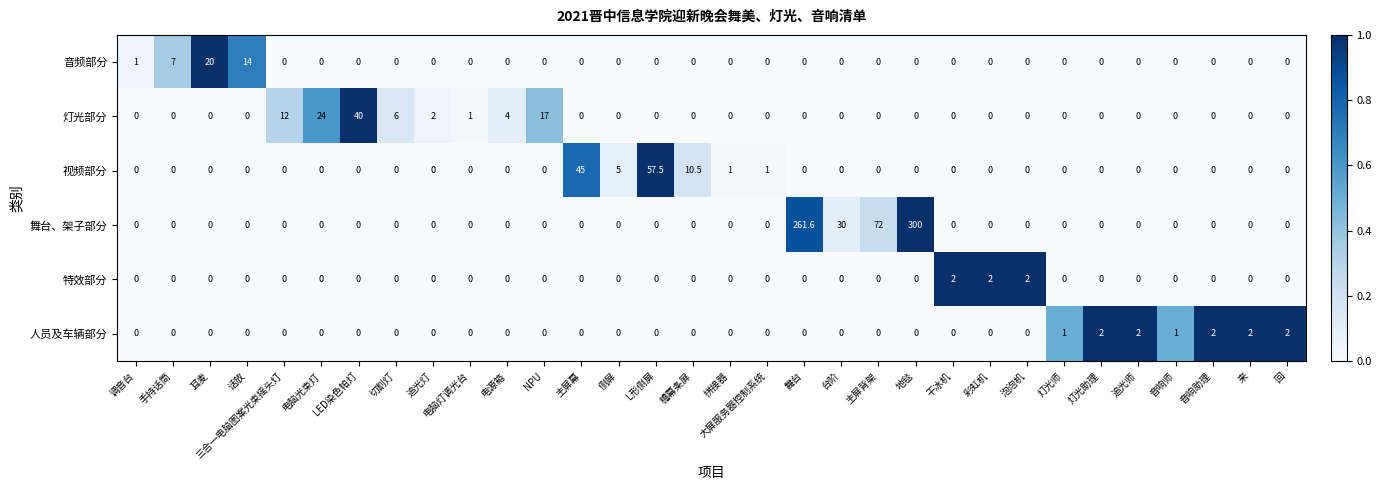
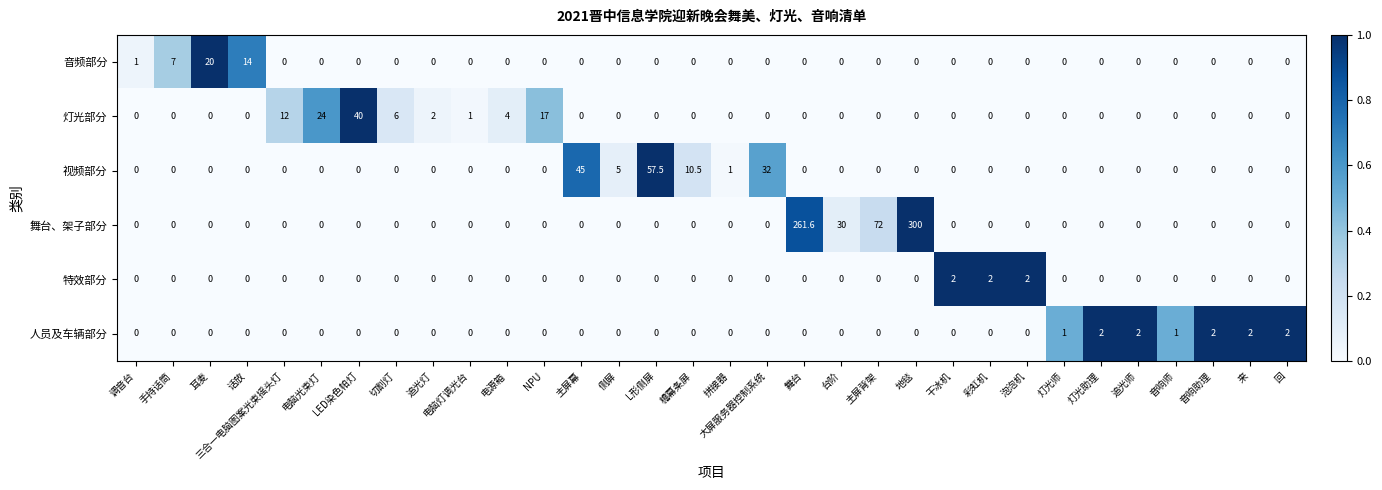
  {
    "音频部分": {
      "调音台": 1,
      "手持话筒": 7,
      "耳麦": 20,
      "话放": 14,
      "三合一电脑图案光束摇头灯": 0,
      "电脑光束灯": 0,
      "LED染色帕灯": 0,
      "切割灯": 0,
      "追光灯": 0,
      "电脑灯调光台": 0,
      "电源箱": 0,
      "NPU": 0,
      "主屏幕": 0,
      "侧屏": 0,
      "L形侧屏": 0,
      "檐幕条屏": 0,
      "拼接器": 0,
      "大屏服务器控制系统": 0,
      "舞台": 0,
      "台阶": 0,
      "主屏背架": 0,
      "地毯": 0,
      "干冰机": 0,
      "彩虹机": 0,
      "泡泡机": 0,
      "灯光师": 0,
      "灯光助理": 0,
      "追光师": 0,
      "音响师": 0,
      "音响助理": 0,
      "来": 0,
      "回": 0
    },
    "灯光部分": {
      "调音台": 0,
      "手持话筒": 0,
      "耳麦": 0,
      "话放": 0,
      "三合一电脑图案光束摇头灯": 12,
      "电脑光束灯": 24,
      "LED染色帕灯": 40,
      "切割灯": 6,
      "追光灯": 2,
      "电脑灯调光台": 1,
      "电源箱": 4,
      "NPU": 17,
      "主屏幕": 0,
      "侧屏": 0,
      "L形侧屏": 0,
      "檐幕条屏": 0,
      "拼接器": 0,
      "大屏服务器控制系统": 0,
      "舞台": 0,
      "台阶": 0,
      "主屏背架": 0,
      "地毯": 0,
      "干冰机": 0,
      "彩虹机": 0,
      "泡泡机": 0,
      "灯光师": 0,
      "灯光助理": 0,
      "追光师": 0,
      "音响师": 0,
      "音响助理": 0,
      "来": 0,
      "回": 0
    },
    "视频部分": {
      "调音台": 0,
      "手持话筒": 0,
      "耳麦": 0,
      "话放": 0,
      "三合一电脑图案光束摇头灯": 0,
      "电脑光束灯": 0,
      "LED染色帕灯": 0,
      "切割灯": 0,
      "追光灯": 0,
      "电脑灯调光台": 0,
      "电源箱": 0,
      "NPU": 0,
      "主屏幕": 45,
      "侧屏": 5,
      "L形侧屏": 57.5,
      "檐幕条屏": 10.5,
      "拼接器": 1,
-     "大屏服务器控制系统": 1,
+     "大屏服务器控制系统": 32,
      "舞台": 0,
      "台阶": 0,
      "主屏背架": 0,
      "地毯": 0,
      "干冰机": 0,
      "彩虹机": 0,
      "泡泡机": 0,
      "灯光师": 0,
      "灯光助理": 0,
      "追光师": 0,
      "音响师": 0,
      "音响助理": 0,
      "来": 0,
      "回": 0
    },
    "舞台、架子部分": {
      "调音台": 0,
      "手持话筒": 0,
      "耳麦": 0,
      "话放": 0,
      "三合一电脑图案光束摇头灯": 0,
      "电脑光束灯": 0,
      "LED染色帕灯": 0,
      "切割灯": 0,
      "追光灯": 0,
      "电脑灯调光台": 0,
      "电源箱": 0,
      "NPU": 0,
      "主屏幕": 0,
      "侧屏": 0,
      "L形侧屏": 0,
      "檐幕条屏": 0,
      "拼接器": 0,
      "大屏服务器控制系统": 0,
      "舞台": 261.6,
      "台阶": 30,
      "主屏背架": 72,
      "地毯": 300,
      "干冰机": 0,
      "彩虹机": 0,
      "泡泡机": 0,
      "灯光师": 0,
      "灯光助理": 0,
      "追光师": 0,
      "音响师": 0,
      "音响助理": 0,
      "来": 0,
      "回": 0
    },
    "特效部分": {
      "调音台": 0,
      "手持话筒": 0,
      "耳麦": 0,
      "话放": 0,
      "三合一电脑图案光束摇头灯": 0,
      "电脑光束灯": 0,
      "LED染色帕灯": 0,
      "切割灯": 0,
      "追光灯": 0,
      "电脑灯调光台": 0,
      "电源箱": 0,
      "NPU": 0,
      "主屏幕": 0,
      "侧屏": 0,
      "L形侧屏": 0,
      "檐幕条屏": 0,
      "拼接器": 0,
      "大屏服务器控制系统": 0,
      "舞台": 0,
      "台阶": 0,
      "主屏背架": 0,
      "地毯": 0,
      "干冰机": 2,
      "彩虹机": 2,
      "泡泡机": 2,
      "灯光师": 0,
      "灯光助理": 0,
      "追光师": 0,
      "音响师": 0,
      "音响助理": 0,
      "来": 0,
      "回": 0
    },
    "人员及车辆部分": {
      "调音台": 0,
      "手持话筒": 0,
      "耳麦": 0,
      "话放": 0,
      "三合一电脑图案光束摇头灯": 0,
      "电脑光束灯": 0,
      "LED染色帕灯": 0,
      "切割灯": 0,
      "追光灯": 0,
      "电脑灯调光台": 0,
      "电源箱": 0,
      "NPU": 0,
      "主屏幕": 0,
      "侧屏": 0,
      "L形侧屏": 0,
      "檐幕条屏": 0,
      "拼接器": 0,
      "大屏服务器控制系统": 0,
      "舞台": 0,
      "台阶": 0,
      "主屏背架": 0,
      "地毯": 0,
      "干冰机": 0,
      "彩虹机": 0,
      "泡泡机": 0,
      "灯光师": 1,
      "灯光助理": 2,
      "追光师": 2,
      "音响师": 1,
      "音响助理": 2,
      "来": 2,
      "回": 2
    }
  }
